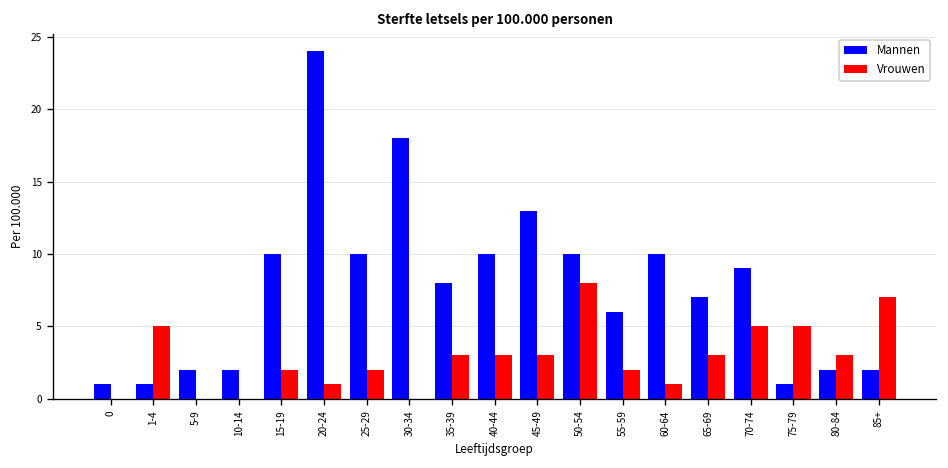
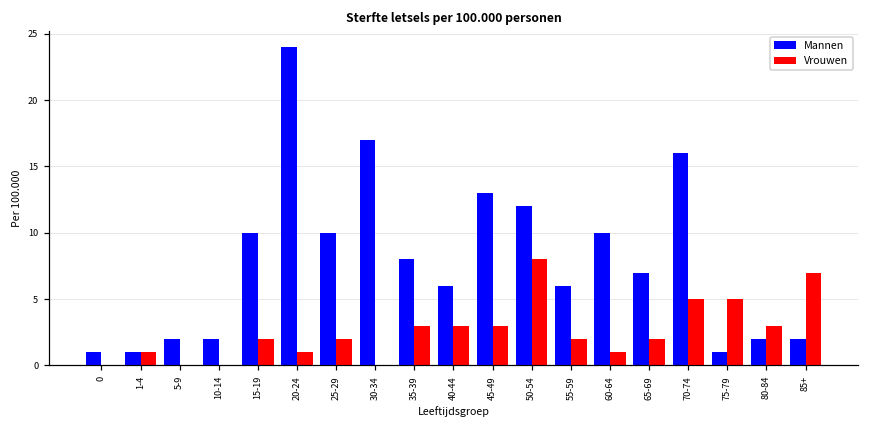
  {
    "Mannen": {
      "0": 1,
      "1-4": 1,
      "5-9": 2,
      "10-14": 2,
      "15-19": 10,
      "20-24": 24,
      "25-29": 10,
-     "30-34": 18,
+     "30-34": 17,
      "35-39": 8,
-     "40-44": 10,
+     "40-44": 6,
      "45-49": 13,
-     "50-54": 10,
+     "50-54": 12,
      "55-59": 6,
      "60-64": 10,
      "65-69": 7,
-     "70-74": 9,
+     "70-74": 16,
      "75-79": 1,
      "80-84": 2,
      "85+": 2
    },
    "Vrouwen": {
      "0": 0,
-     "1-4": 5,
+     "1-4": 1,
      "5-9": 0,
      "10-14": 0,
      "15-19": 2,
      "20-24": 1,
      "25-29": 2,
      "30-34": 0,
      "35-39": 3,
      "40-44": 3,
      "45-49": 3,
      "50-54": 8,
      "55-59": 2,
      "60-64": 1,
-     "65-69": 3,
+     "65-69": 2,
      "70-74": 5,
      "75-79": 5,
      "80-84": 3,
      "85+": 7
    }
  }
